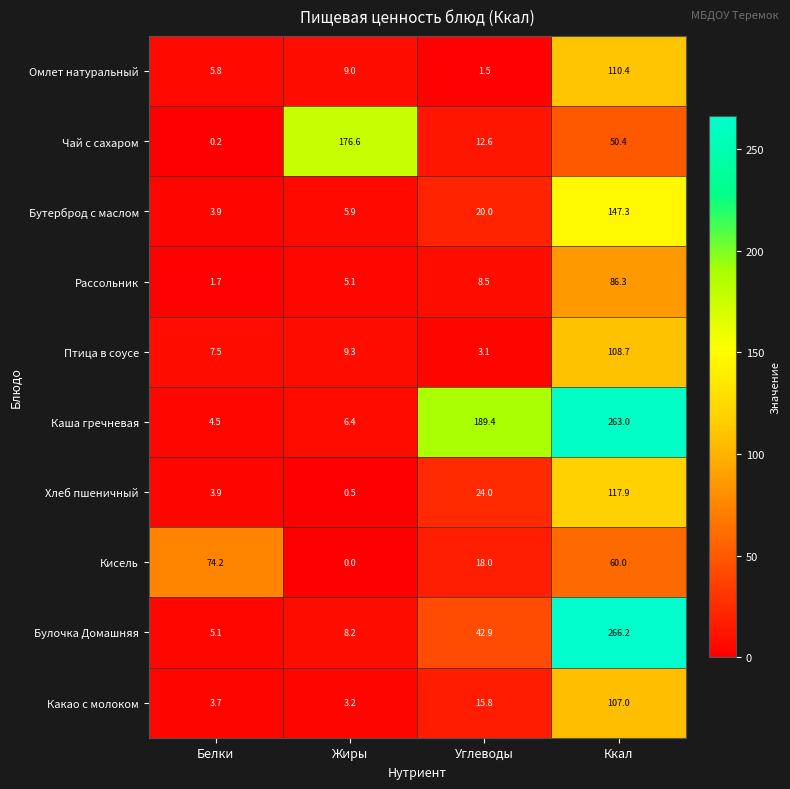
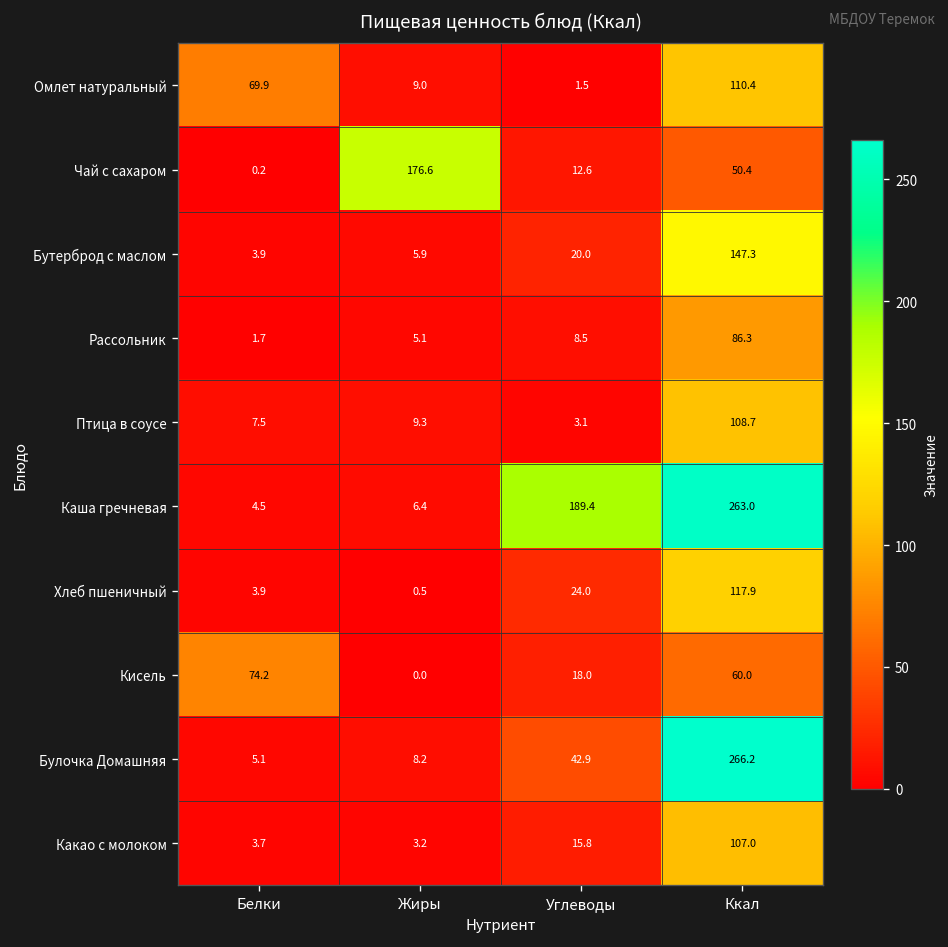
  {
    "Омлет натуральный": {
-     "Белки": 5.8,
+     "Белки": 69.9,
      "Жиры": 9.0,
      "Углеводы": 1.5,
      "Ккал": 110.4
    },
    "Чай с сахаром": {
      "Белки": 0.2,
      "Жиры": 176.6,
      "Углеводы": 12.6,
      "Ккал": 50.4
    },
    "Бутерброд с маслом": {
      "Белки": 3.9,
      "Жиры": 5.9,
      "Углеводы": 20.0,
      "Ккал": 147.3
    },
    "Рассольник": {
      "Белки": 1.7,
      "Жиры": 5.1,
      "Углеводы": 8.5,
      "Ккал": 86.3
    },
    "Птица в соусе": {
      "Белки": 7.5,
      "Жиры": 9.3,
      "Углеводы": 3.1,
      "Ккал": 108.7
    },
    "Каша гречневая": {
      "Белки": 4.5,
      "Жиры": 6.4,
      "Углеводы": 189.4,
      "Ккал": 263.0
    },
    "Хлеб пшеничный": {
      "Белки": 3.9,
      "Жиры": 0.5,
      "Углеводы": 24.0,
      "Ккал": 117.9
    },
    "Кисель": {
      "Белки": 74.2,
      "Жиры": 0.0,
      "Углеводы": 18.0,
      "Ккал": 60.0
    },
    "Булочка Домашняя": {
      "Белки": 5.1,
      "Жиры": 8.2,
      "Углеводы": 42.9,
      "Ккал": 266.2
    },
    "Какао с молоком": {
      "Белки": 3.7,
      "Жиры": 3.2,
      "Углеводы": 15.8,
      "Ккал": 107.0
    }
  }
